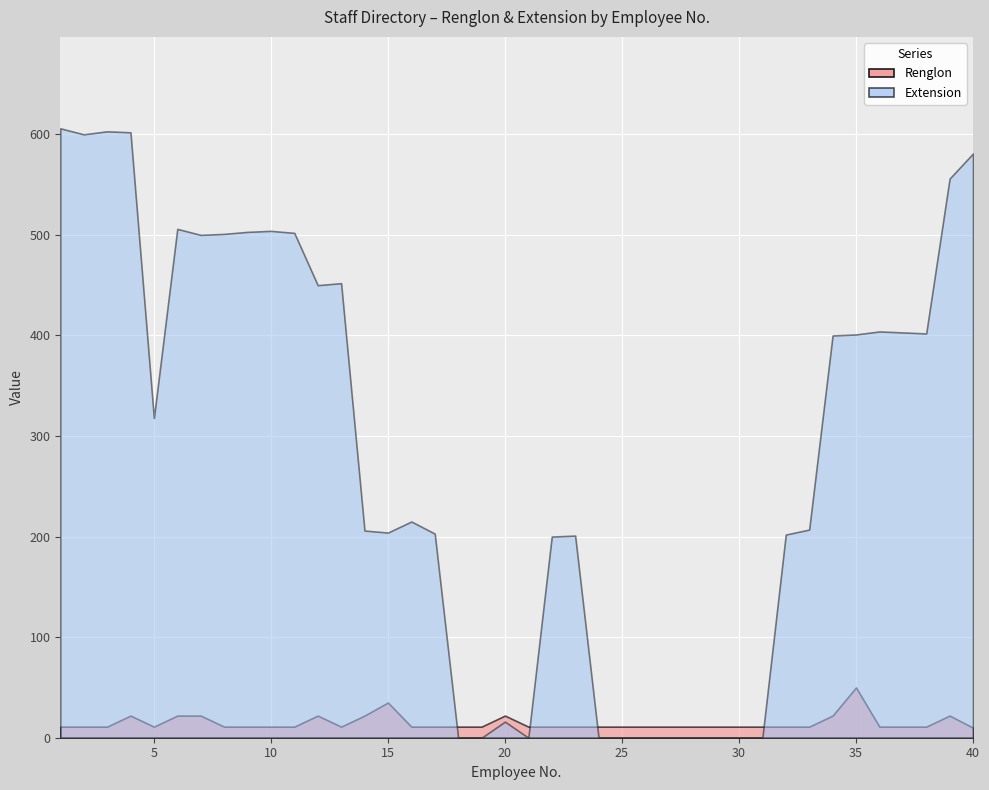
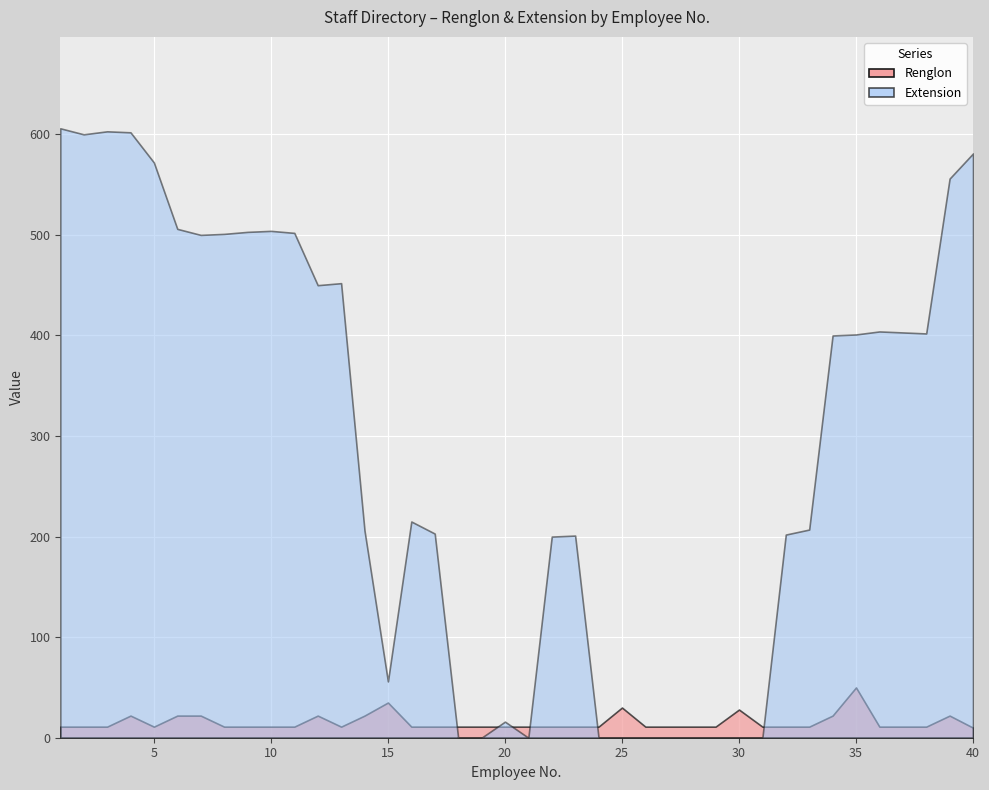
  {
    "Renglon": {
      "5": 11,
      "10": 11,
      "15": 35,
-     "20": 22,
-     "25": 11,
-     "30": 11,
+     "20": 11,
+     "25": 30,
+     "30": 28,
      "35": 50,
      "40": 10
    },
    "Extension": {
-     "5": 318,
+     "5": 572,
      "10": 504,
-     "15": 204,
+     "15": 56,
      "20": 16,
      "25": 0,
      "30": 0,
      "35": 401,
      "40": 581
    }
  }
